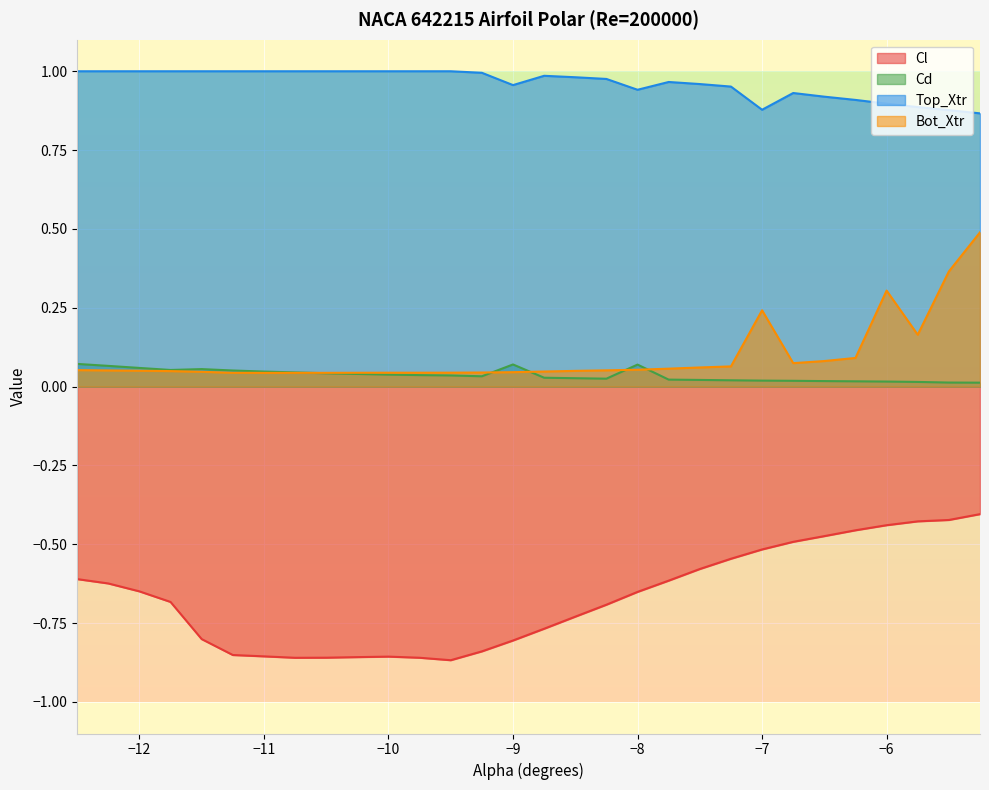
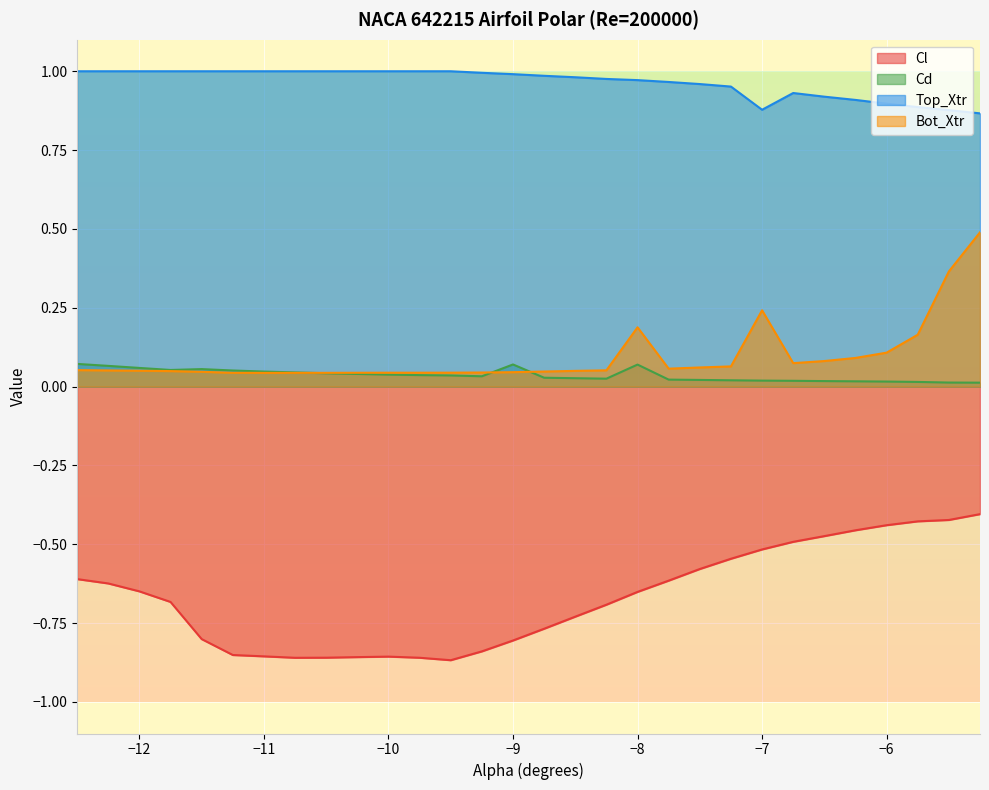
  {
    "Cd": {
      "−12": 0.06,
      "−9": 0.07,
      "−8": 0.07,
      "−7": 0.02,
      "−6": 0.02
    },
    "Top_Xtr": {
      "−12": 1.00,
      "−11": 1.00,
      "−10": 1.00,
-     "−9": 0.96,
-     "−8": 0.94,
+     "−9": 0.99,
+     "−8": 0.97,
      "−7": 0.88
    },
    "Bot_Xtr": {
      "−12": 0.05,
      "−9": 0.05,
-     "−8": 0.05,
+     "−8": 0.19,
      "−7": 0.24,
-     "−6": 0.30
+     "−6": 0.11
    }
  }
